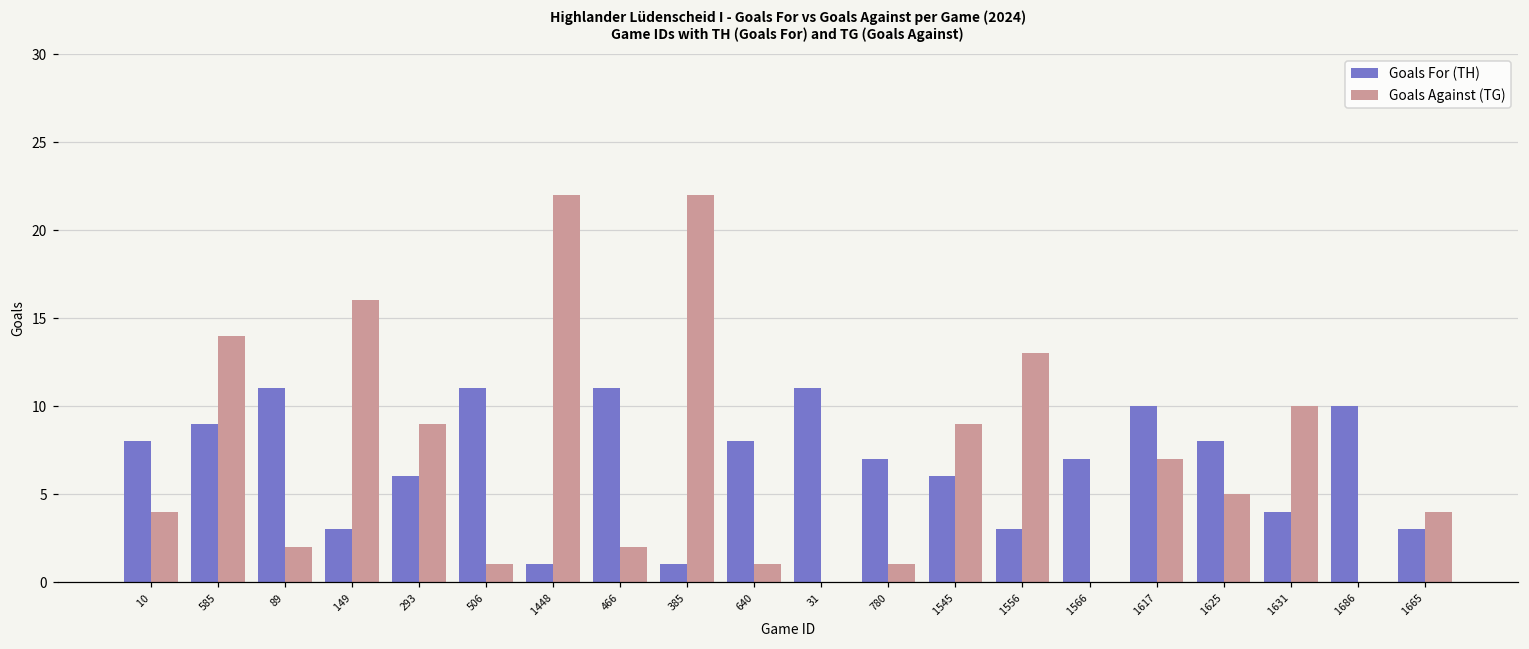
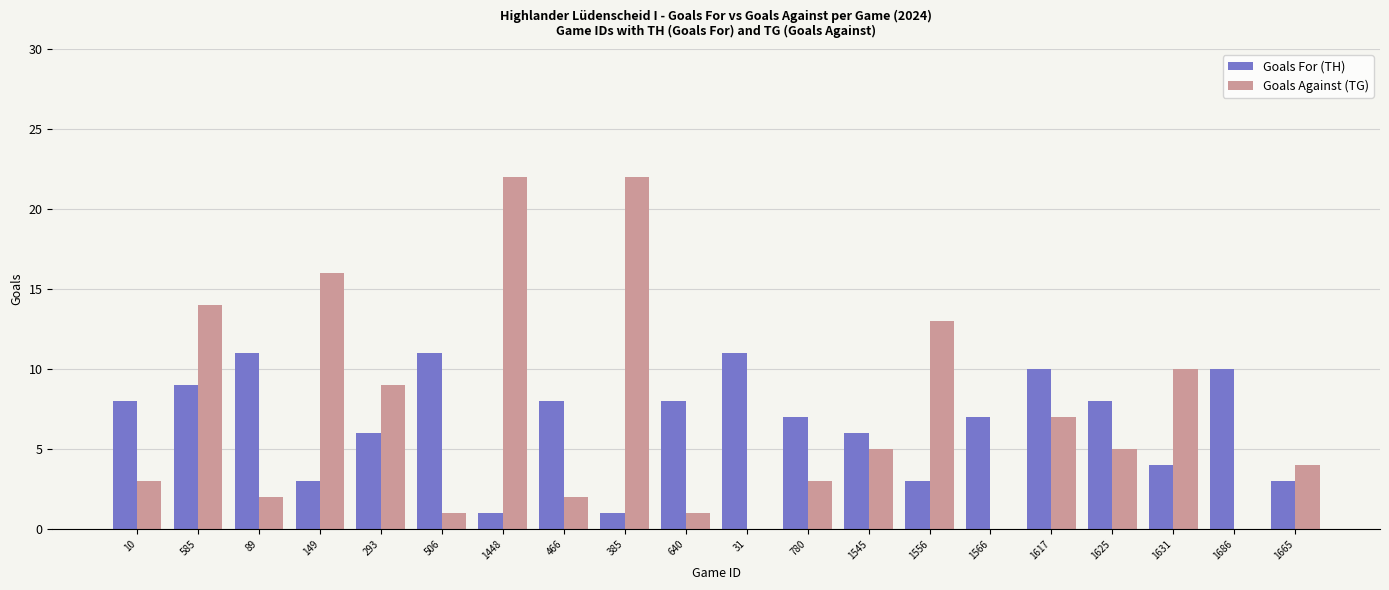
  {
    "Goals For (TH)": {
      "10": 8,
      "585": 9,
      "89": 11,
      "149": 3,
      "293": 6,
      "506": 11,
      "1448": 1,
-     "466": 11,
+     "466": 8,
      "385": 1,
      "640": 8,
      "31": 11,
      "780": 7,
      "1545": 6,
      "1556": 3,
      "1566": 7,
      "1617": 10,
      "1625": 8,
      "1631": 4,
      "1686": 10,
      "1665": 3
    },
    "Goals Against (TG)": {
-     "10": 4,
+     "10": 3,
      "585": 14,
      "89": 2,
      "149": 16,
      "293": 9,
      "506": 1,
      "1448": 22,
      "466": 2,
      "385": 22,
      "640": 1,
      "31": 0,
-     "780": 1,
-     "1545": 9,
+     "780": 3,
+     "1545": 5,
      "1556": 13,
      "1566": 0,
      "1617": 7,
      "1625": 5,
      "1631": 10,
      "1686": 0,
      "1665": 4
    }
  }
